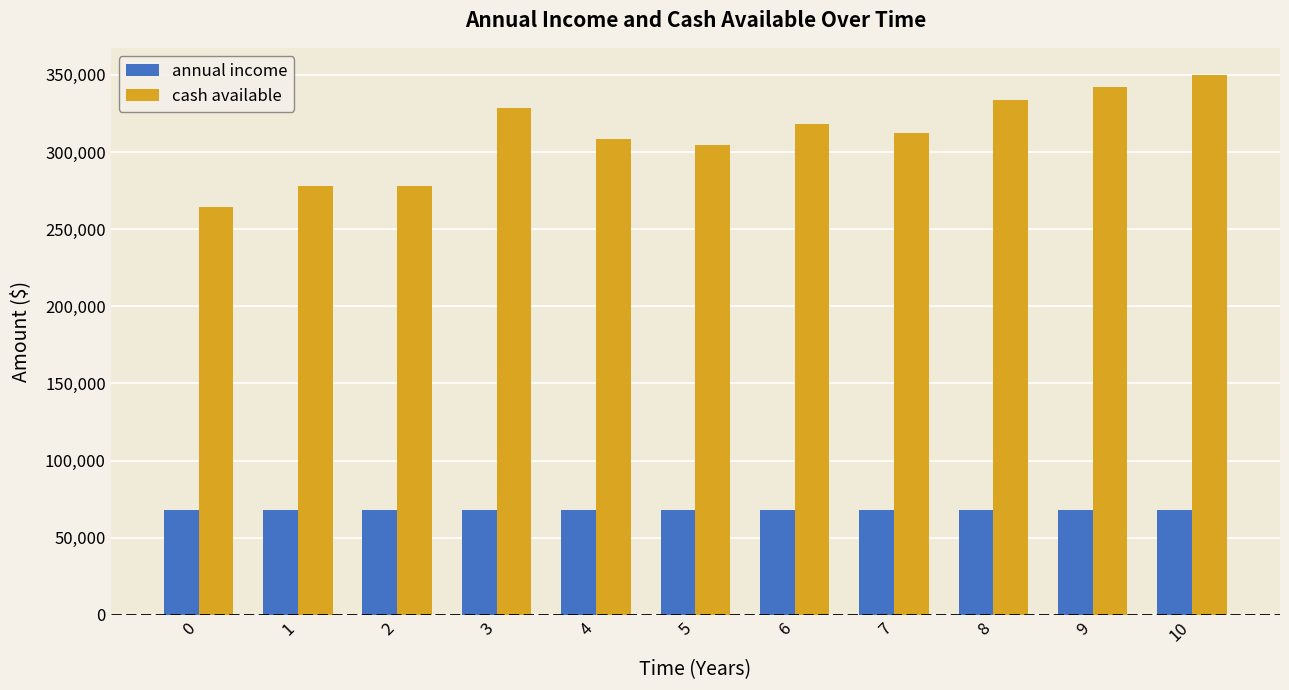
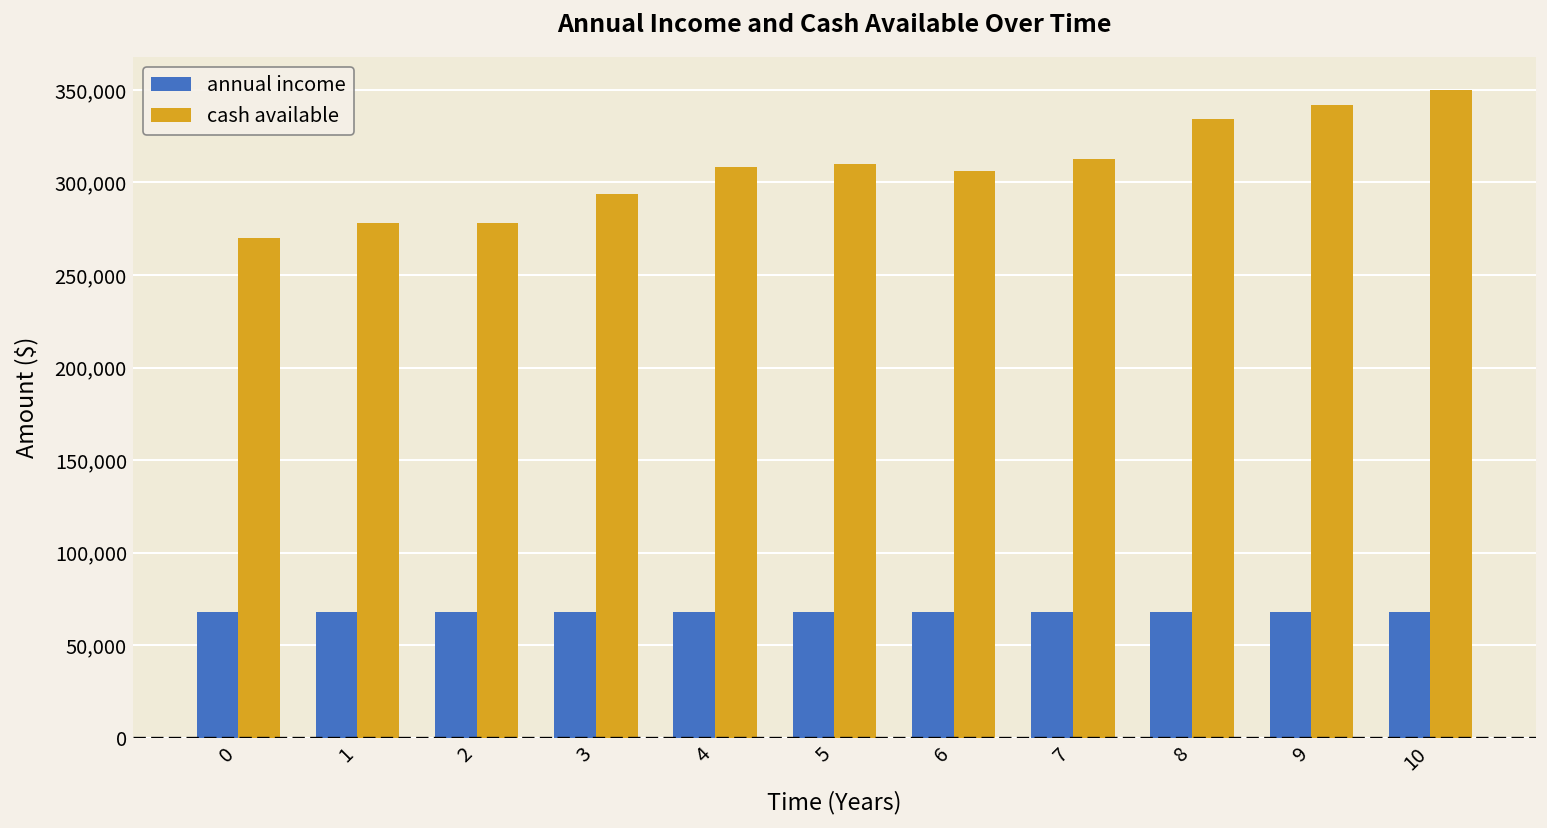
  {
    "annual income": {
      "0": "68,000",
      "1": "68,000",
      "2": "68,000",
      "3": "68,000",
      "4": "68,000",
      "5": "68,000",
      "6": "68,000",
      "7": "68,000",
      "8": "68,000",
      "9": "68,000",
      "10": "68,000"
    },
    "cash available": {
-     "0": "264,000",
+     "0": "270,000",
      "1": "278,000",
      "2": "278,000",
-     "3": "328,000",
+     "3": "294,000",
      "4": "308,000",
-     "5": "305,000",
-     "6": "318,000",
+     "5": "310,000",
+     "6": "306,000",
      "7": "312,000",
      "8": "334,000",
      "9": "342,000",
      "10": "350,000"
    }
  }
